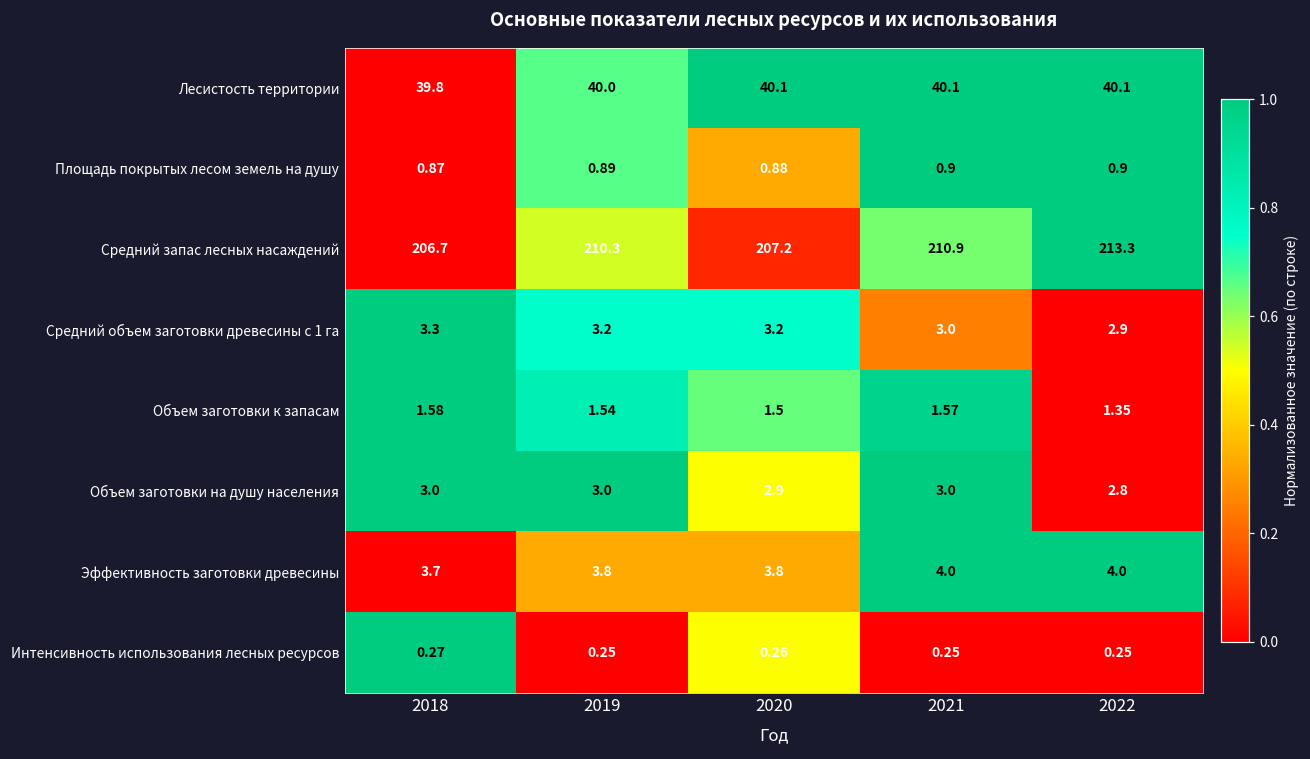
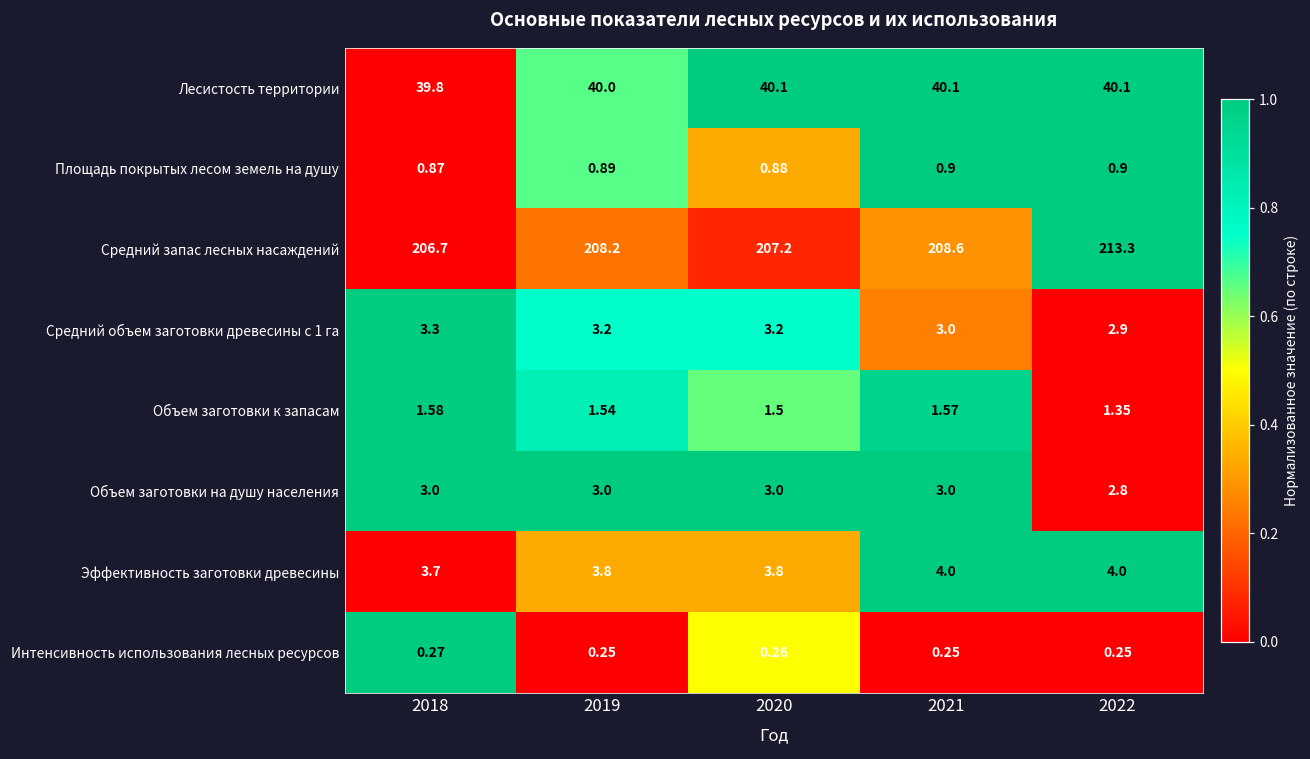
  {
    "Лесистость территории": {
      "2018": 39.8,
      "2019": 40.0,
      "2020": 40.1,
      "2021": 40.1,
      "2022": 40.1
    },
    "Площадь покрытых лесом земель на душу": {
      "2018": 0.87,
      "2019": 0.89,
      "2020": 0.88,
      "2021": 0.9,
      "2022": 0.9
    },
    "Средний запас лесных насаждений": {
      "2018": 206.7,
-     "2019": 210.3,
+     "2019": 208.2,
      "2020": 207.2,
-     "2021": 210.9,
+     "2021": 208.6,
      "2022": 213.3
    },
    "Средний объем заготовки древесины с 1 га": {
      "2018": 3.3,
      "2019": 3.2,
      "2020": 3.2,
      "2021": 3.0,
      "2022": 2.9
    },
    "Объем заготовки к запасам": {
      "2018": 1.58,
      "2019": 1.54,
      "2020": 1.5,
      "2021": 1.57,
      "2022": 1.35
    },
    "Объем заготовки на душу населения": {
      "2018": 3.0,
      "2019": 3.0,
-     "2020": 2.9,
+     "2020": 3.0,
      "2021": 3.0,
      "2022": 2.8
    },
    "Эффективность заготовки древесины": {
      "2018": 3.7,
      "2019": 3.8,
      "2020": 3.8,
      "2021": 4.0,
      "2022": 4.0
    },
    "Интенсивность использования лесных ресурсов": {
      "2018": 0.27,
      "2019": 0.25,
      "2020": 0.26,
      "2021": 0.25,
      "2022": 0.25
    }
  }
